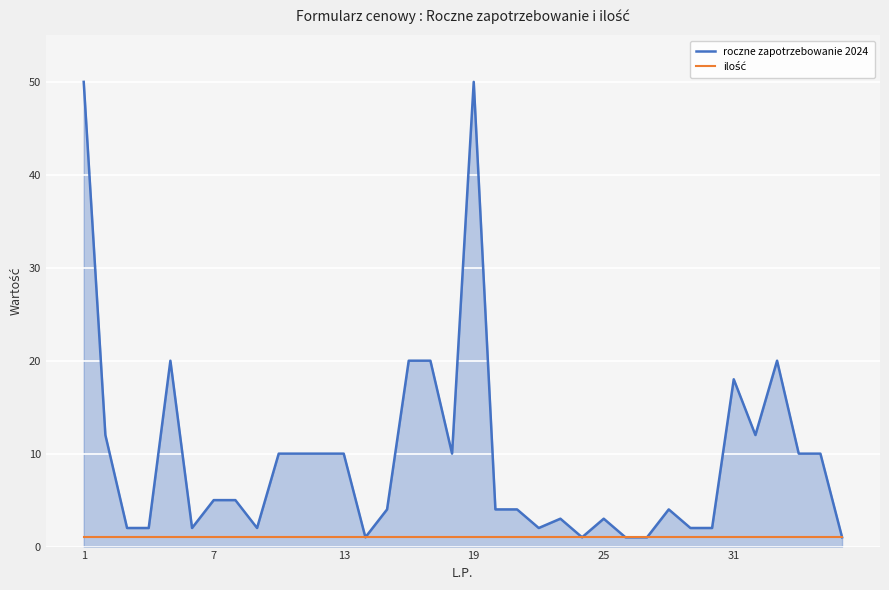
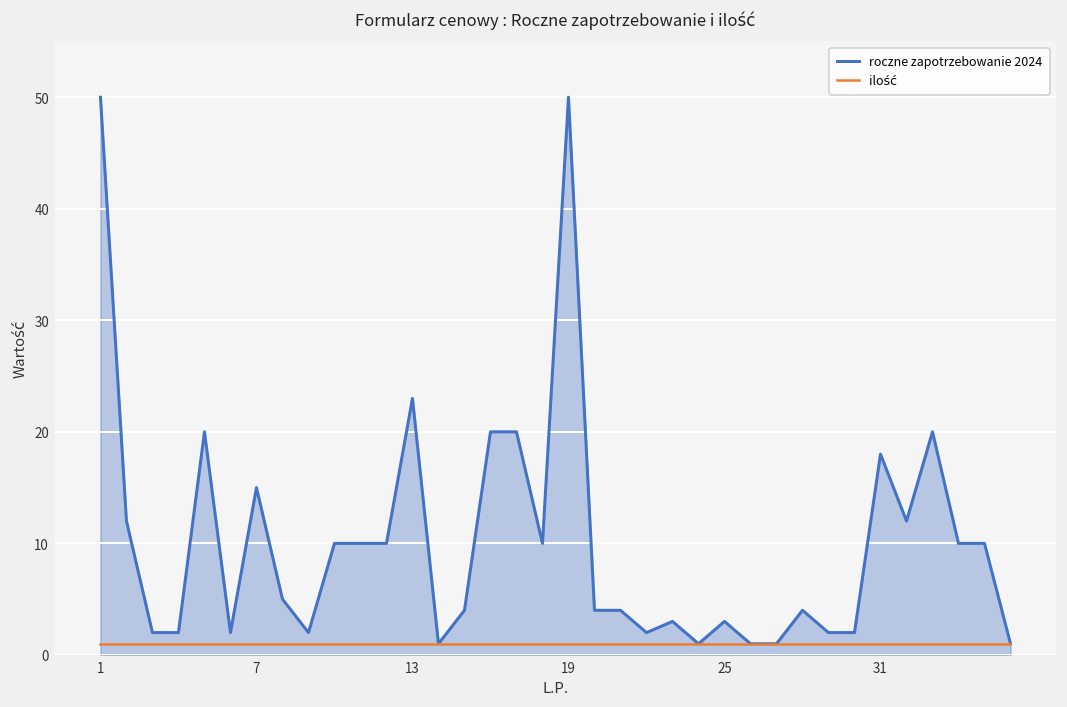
  {
    "roczne zapotrzebowanie 2024": {
      "1": 50,
-     "7": 5,
-     "13": 10,
+     "7": 15,
+     "13": 23,
      "19": 50,
      "25": 3,
      "31": 18
    },
    "ilość": {
      "1": 1,
      "7": 1,
      "13": 1,
      "19": 1,
      "25": 1,
      "31": 1
    }
  }
